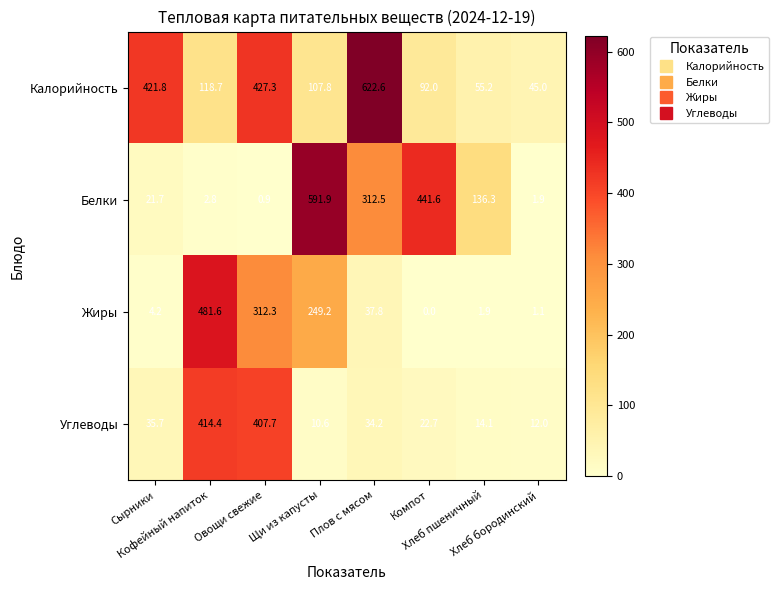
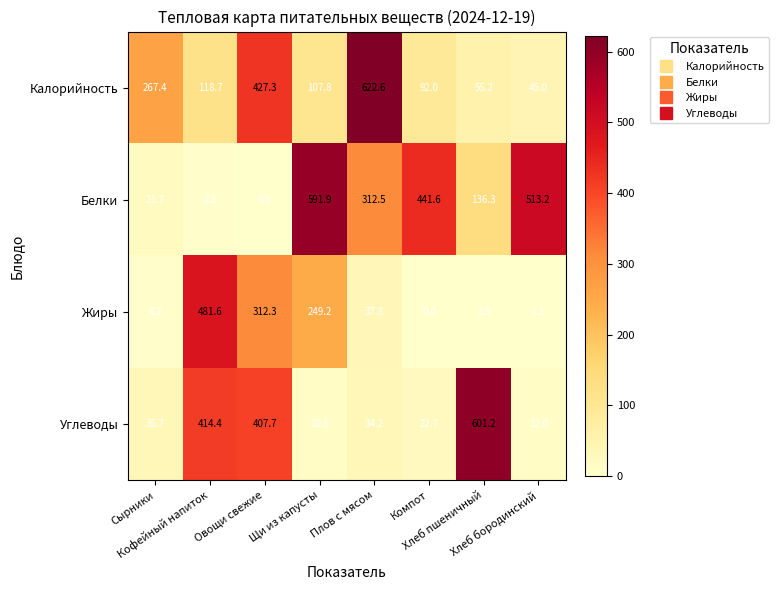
  {
    "Калорийность": {
-     "Сырники": 421.8,
+     "Сырники": 267.4,
      "Кофейный напиток": 118.7,
      "Овощи свежие": 427.3,
      "Щи из капусты": 107.8,
      "Плов с мясом": 622.6,
      "Компот": 92.0,
      "Хлеб пшеничный": 55.2,
      "Хлеб бородинский": 45.0
    },
    "Белки": {
      "Сырники": 21.7,
      "Кофейный напиток": 2.8,
      "Овощи свежие": 0.9,
      "Щи из капусты": 591.9,
      "Плов с мясом": 312.5,
      "Компот": 441.6,
      "Хлеб пшеничный": 136.3,
-     "Хлеб бородинский": 1.9
+     "Хлеб бородинский": 513.2
    },
    "Жиры": {
      "Сырники": 4.2,
      "Кофейный напиток": 481.6,
      "Овощи свежие": 312.3,
      "Щи из капусты": 249.2,
      "Плов с мясом": 37.8,
      "Компот": 0.0,
      "Хлеб пшеничный": 1.9,
      "Хлеб бородинский": 1.1
    },
    "Углеводы": {
      "Сырники": 35.7,
      "Кофейный напиток": 414.4,
      "Овощи свежие": 407.7,
      "Щи из капусты": 10.6,
      "Плов с мясом": 34.2,
      "Компот": 22.7,
-     "Хлеб пшеничный": 14.1,
+     "Хлеб пшеничный": 601.2,
      "Хлеб бородинский": 12.0
    }
  }
